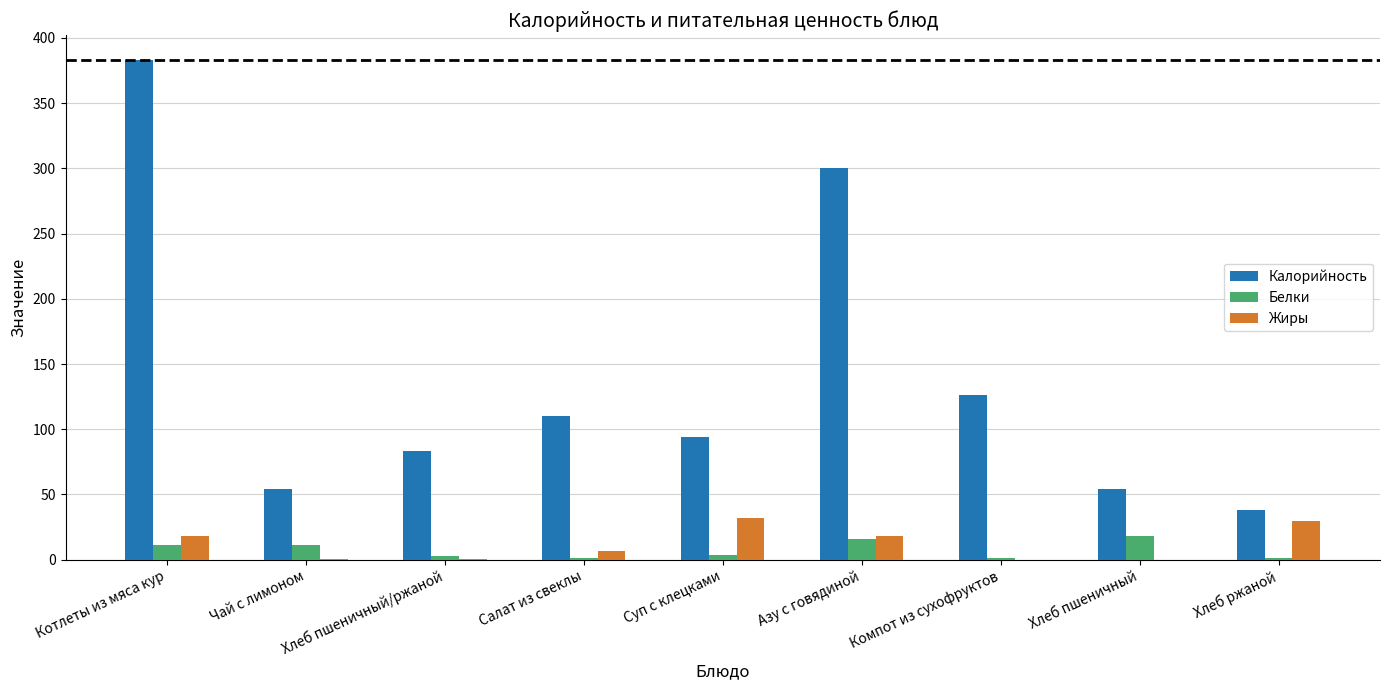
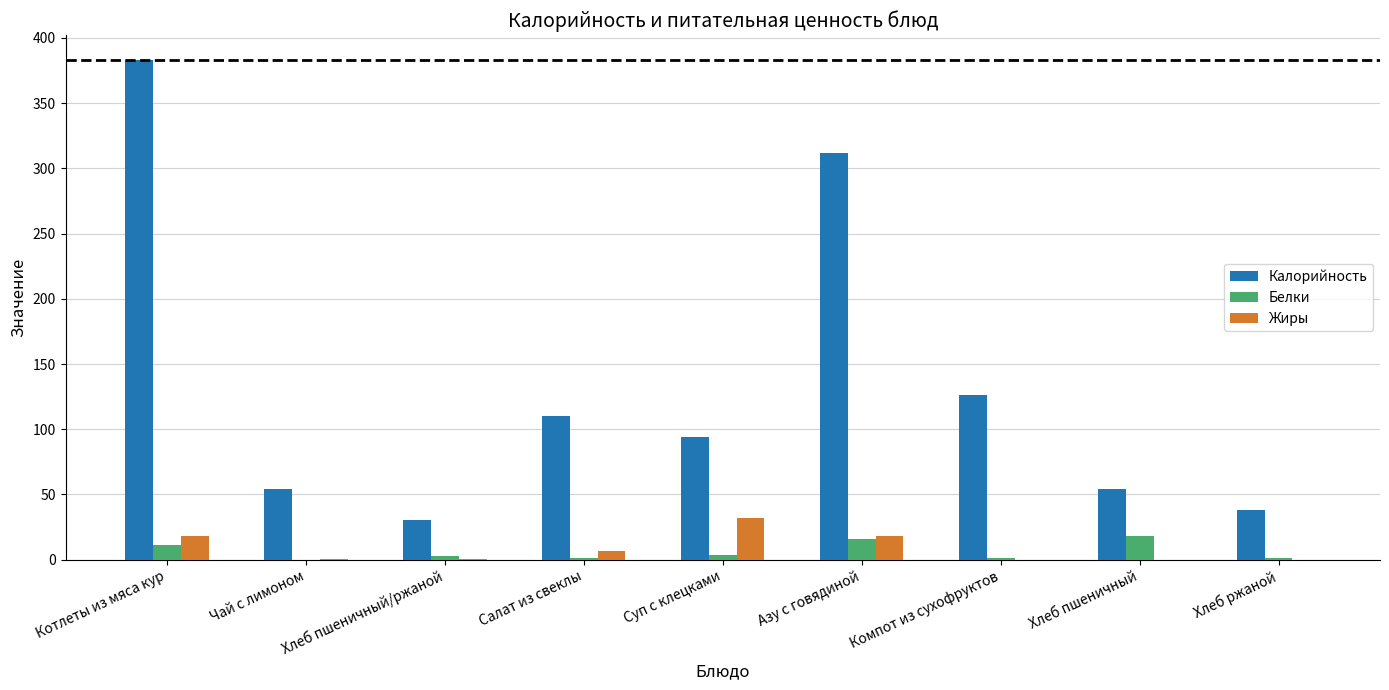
  {
    "Калорийность": {
      "Котлеты из мяса кур": 383,
      "Чай с лимоном": 54,
-     "Хлеб пшеничный/ржаной": 83,
+     "Хлеб пшеничный/ржаной": 30,
      "Салат из свеклы": 110,
      "Суп с клецками": 94,
-     "Азу с говядиной": 300,
+     "Азу с говядиной": 312,
      "Компот из сухофруктов": 126,
      "Хлеб пшеничный": 54,
      "Хлеб ржаной": 38
    },
    "Белки": {
      "Котлеты из мяса кур": 11,
-     "Чай с лимоном": 11,
+     "Чай с лимоном": 0,
      "Хлеб пшеничный/ржаной": 3,
      "Суп с клецками": 4,
      "Азу с говядиной": 16,
      "Хлеб пшеничный": 18
    },
    "Жиры": {
      "Котлеты из мяса кур": 18,
      "Салат из свеклы": 7,
      "Суп с клецками": 32,
      "Азу с говядиной": 18,
      "Компот из сухофруктов": 0,
      "Хлеб пшеничный": 0,
-     "Хлеб ржаной": 30
+     "Хлеб ржаной": 0
    }
  }
